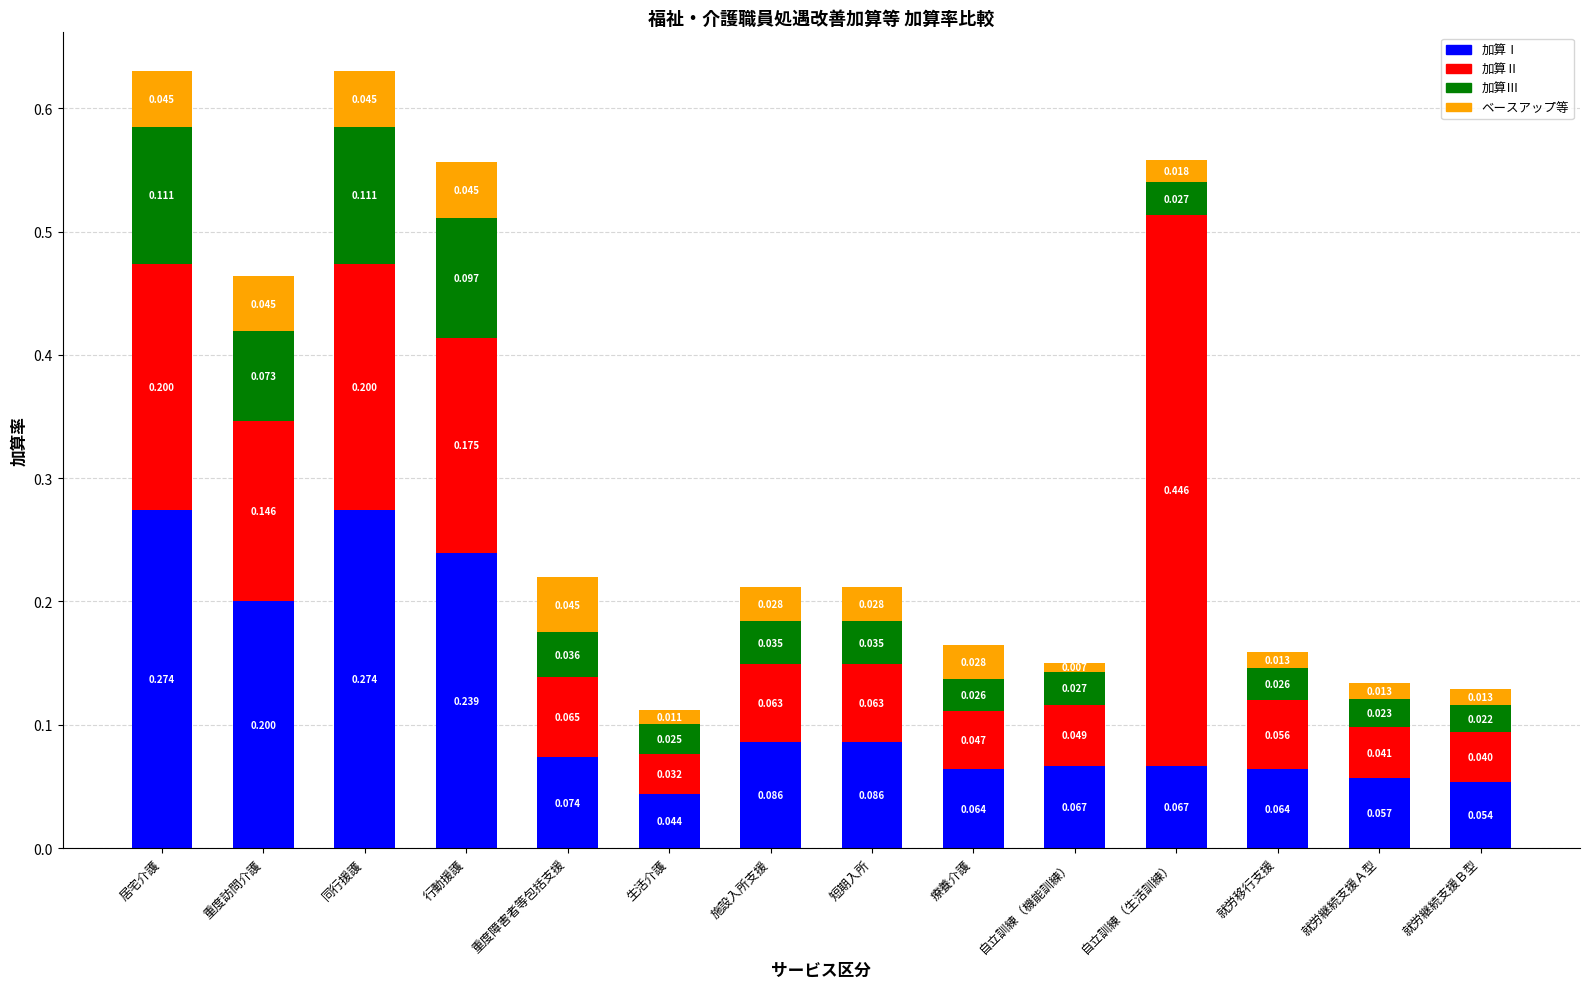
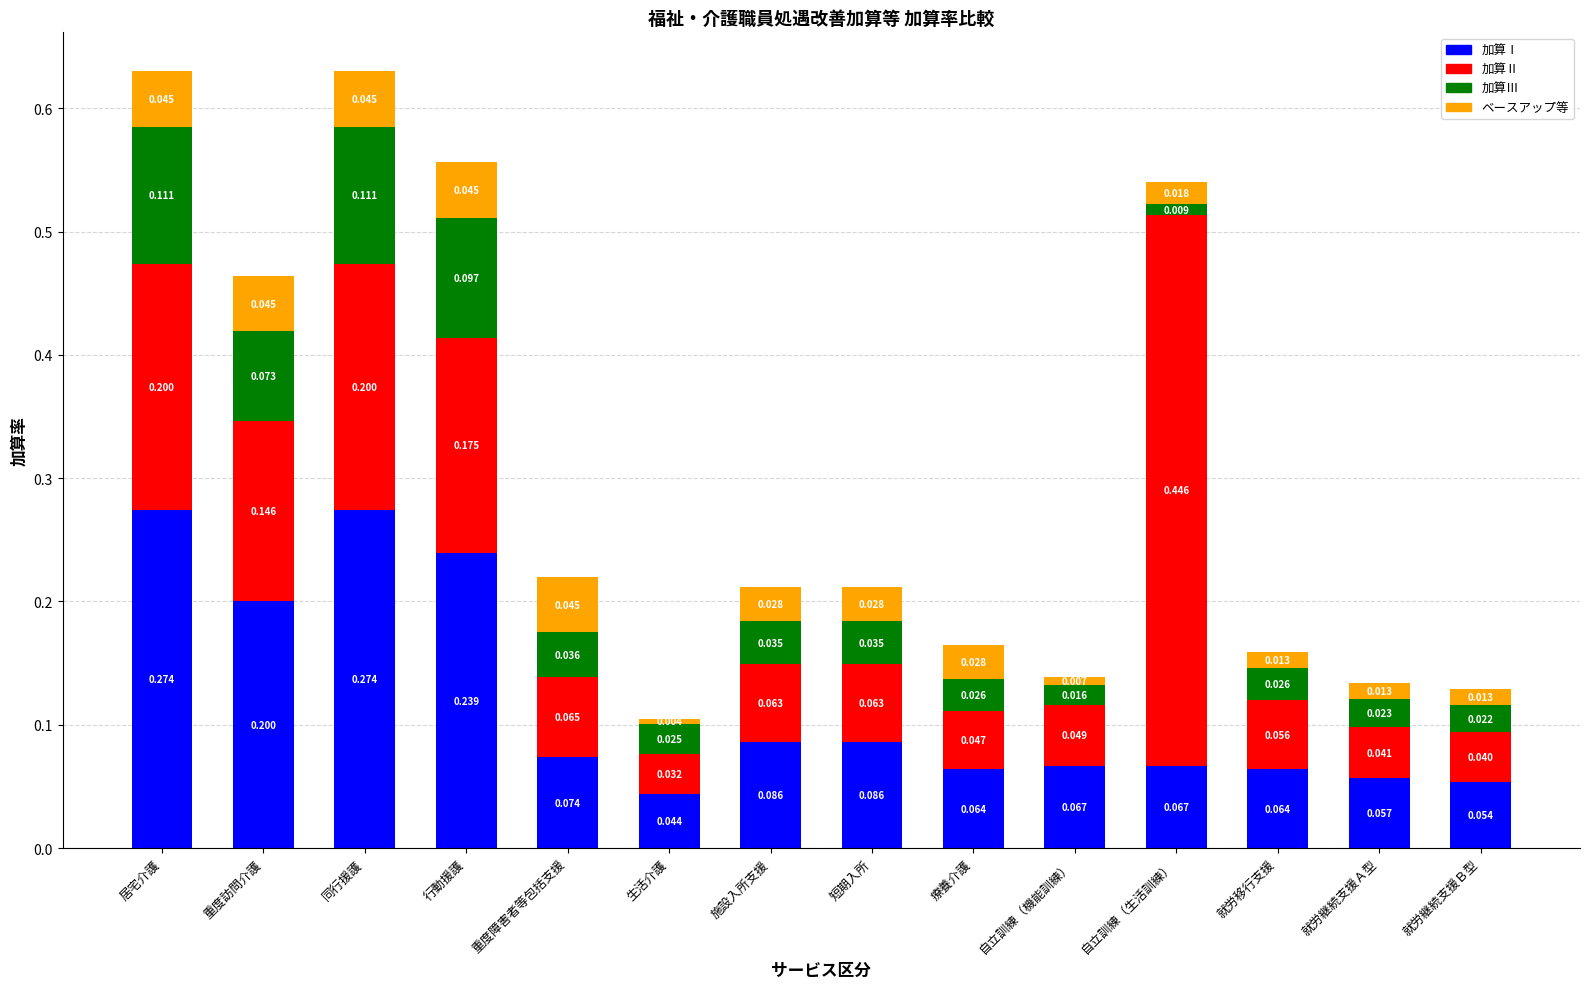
  {
    "加算Ⅰ": {
      "居宅介護": 0.274,
      "重度訪問介護": 0.200,
      "同行援護": 0.274,
      "行動援護": 0.239,
      "重度障害者等包括支援": 0.074,
      "生活介護": 0.044,
      "施設入所支援": 0.086,
      "短期入所": 0.086,
      "療養介護": 0.064,
      "自立訓練（機能訓練）": 0.067,
      "自立訓練（生活訓練）": 0.067,
      "就労移行支援": 0.064,
      "就労継続支援Ａ型": 0.057,
      "就労継続支援Ｂ型": 0.054
    },
    "加算Ⅱ": {
      "居宅介護": 0.200,
      "重度訪問介護": 0.146,
      "同行援護": 0.200,
      "行動援護": 0.175,
      "重度障害者等包括支援": 0.065,
      "生活介護": 0.032,
      "施設入所支援": 0.063,
      "短期入所": 0.063,
      "療養介護": 0.047,
      "自立訓練（機能訓練）": 0.049,
      "自立訓練（生活訓練）": 0.446,
      "就労移行支援": 0.056,
      "就労継続支援Ａ型": 0.041,
      "就労継続支援Ｂ型": 0.040
    },
    "加算Ⅲ": {
      "居宅介護": 0.111,
      "重度訪問介護": 0.073,
      "同行援護": 0.111,
      "行動援護": 0.097,
      "重度障害者等包括支援": 0.036,
      "生活介護": 0.025,
      "施設入所支援": 0.035,
      "短期入所": 0.035,
      "療養介護": 0.026,
-     "自立訓練（機能訓練）": 0.027,
-     "自立訓練（生活訓練）": 0.027,
+     "自立訓練（機能訓練）": 0.016,
+     "自立訓練（生活訓練）": 0.009,
      "就労移行支援": 0.026,
      "就労継続支援Ａ型": 0.023,
      "就労継続支援Ｂ型": 0.022
    },
    "ベースアップ等": {
      "居宅介護": 0.045,
      "重度訪問介護": 0.045,
      "同行援護": 0.045,
      "行動援護": 0.045,
      "重度障害者等包括支援": 0.045,
-     "生活介護": 0.011,
+     "生活介護": 0.004,
      "施設入所支援": 0.028,
      "短期入所": 0.028,
      "療養介護": 0.028,
      "自立訓練（機能訓練）": 0.007,
      "自立訓練（生活訓練）": 0.018,
      "就労移行支援": 0.013,
      "就労継続支援Ａ型": 0.013,
      "就労継続支援Ｂ型": 0.013
    }
  }
